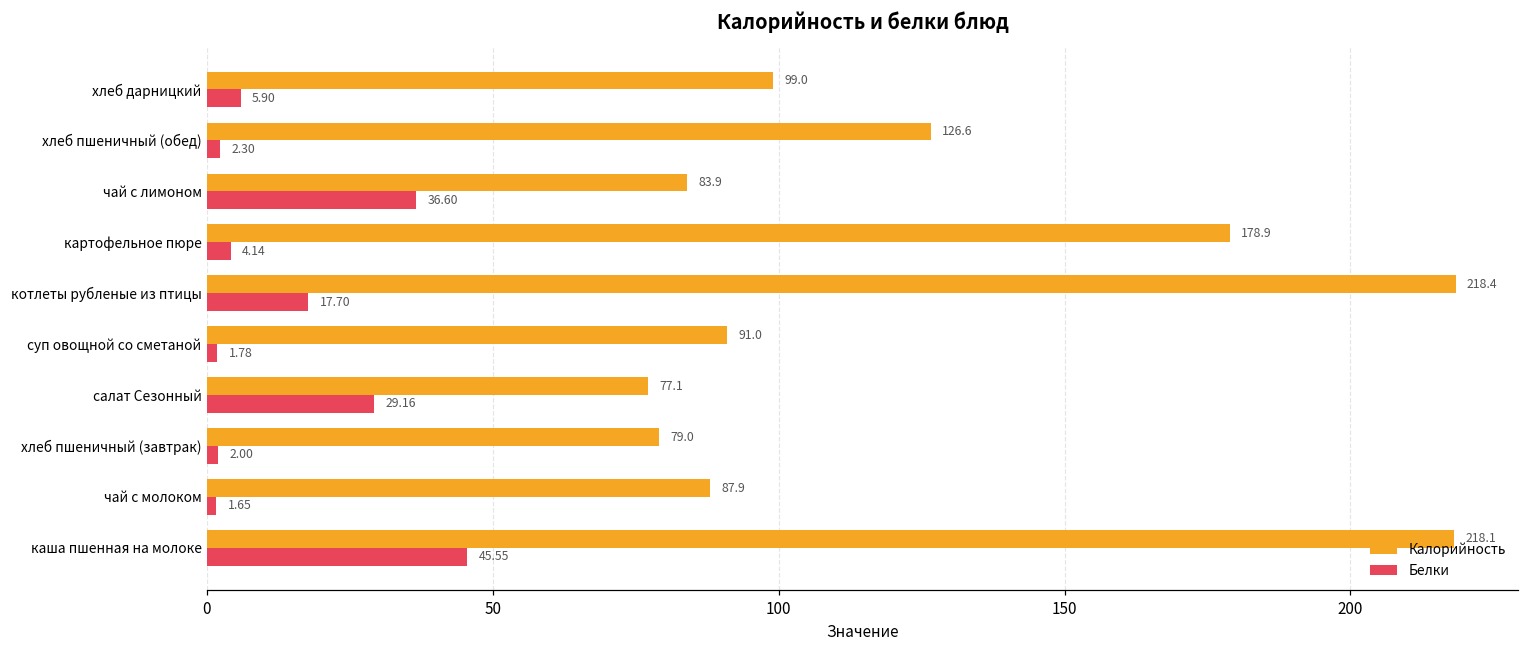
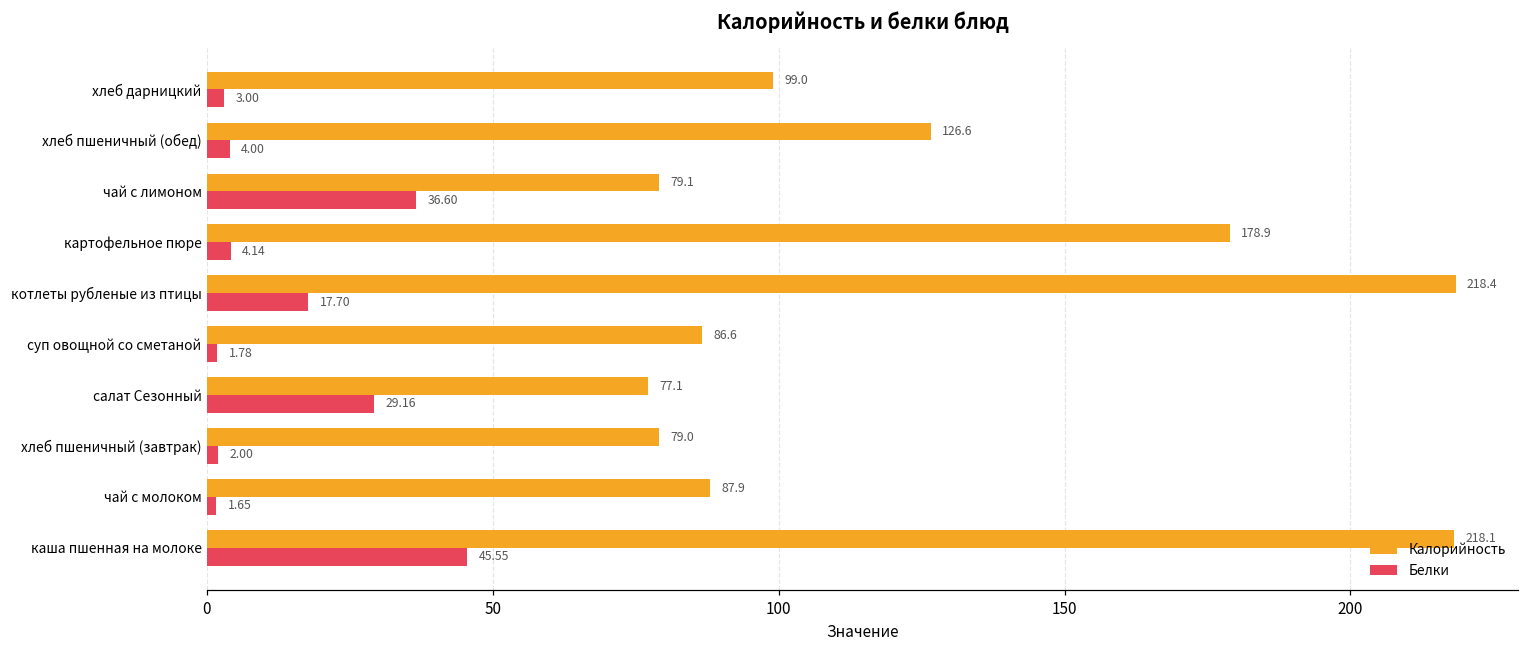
  {
    "Калорийность": {
      "хлеб дарницкий": 99.0,
      "хлеб пшеничный (обед)": 126.6,
-     "чай с лимоном": 83.9,
+     "чай с лимоном": 79.1,
      "картофельное пюре": 178.9,
      "котлеты рубленые из птицы": 218.4,
-     "суп овощной со сметаной": 91.0,
+     "суп овощной со сметаной": 86.6,
      "салат Сезонный": 77.1,
      "хлеб пшеничный (завтрак)": 79.0,
      "чай с молоком": 87.9,
      "каша пшенная на молоке": 218.1
    },
    "Белки": {
-     "хлеб дарницкий": 5.90,
-     "хлеб пшеничный (обед)": 2.30,
+     "хлеб дарницкий": 3.00,
+     "хлеб пшеничный (обед)": 4.00,
      "чай с лимоном": 36.60,
      "картофельное пюре": 4.14,
      "котлеты рубленые из птицы": 17.70,
      "суп овощной со сметаной": 1.78,
      "салат Сезонный": 29.16,
      "хлеб пшеничный (завтрак)": 2.00,
      "чай с молоком": 1.65,
      "каша пшенная на молоке": 45.55
    }
  }
